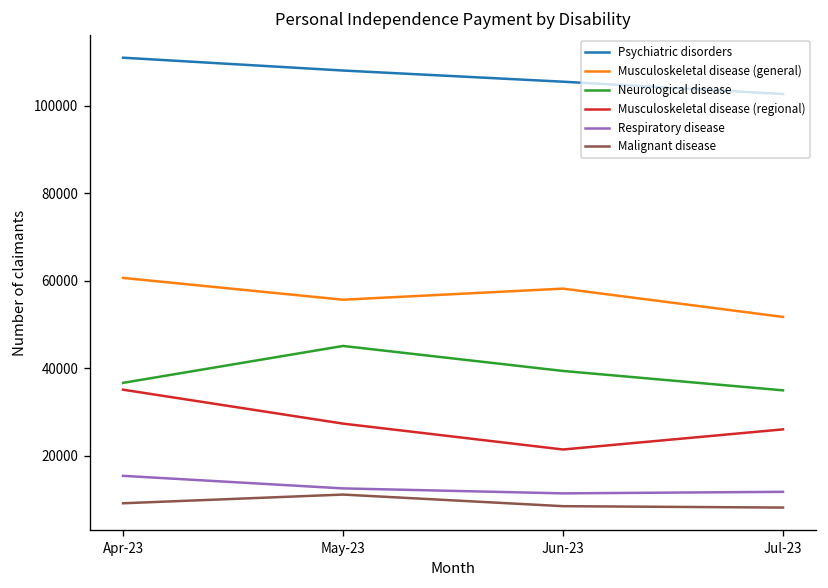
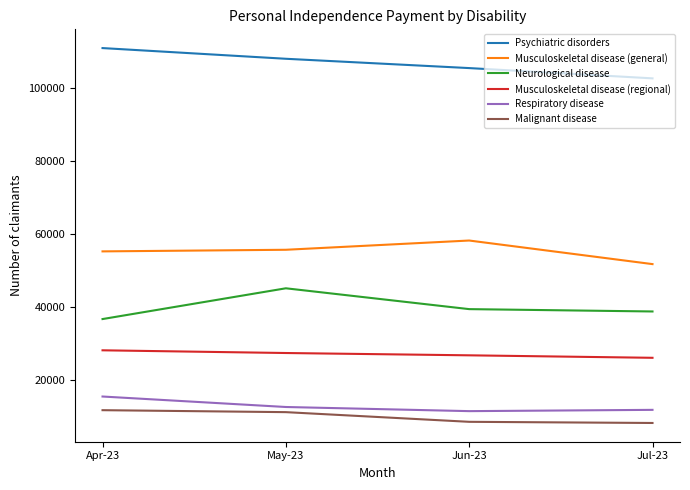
  {
    "Psychiatric disorders": {
      "Apr-23": 111000,
      "May-23": 108000,
      "Jun-23": 105000
    },
    "Musculoskeletal disease (general)": {
-     "Apr-23": 61000,
+     "Apr-23": 55000,
      "May-23": 56000,
      "Jun-23": 58000,
      "Jul-23": 52000
    },
    "Neurological disease": {
      "Apr-23": 37000,
      "May-23": 45000,
      "Jun-23": 39000,
-     "Jul-23": 35000
+     "Jul-23": 39000
    },
    "Musculoskeletal disease (regional)": {
-     "Apr-23": 35000,
+     "Apr-23": 28000,
      "May-23": 27000,
-     "Jun-23": 21000,
+     "Jun-23": 27000,
      "Jul-23": 26000
    },
    "Respiratory disease": {
      "Apr-23": 15000,
      "May-23": 13000,
      "Jun-23": 11000,
      "Jul-23": 12000
    },
    "Malignant disease": {
-     "Apr-23": 9000,
+     "Apr-23": 12000,
      "May-23": 11000,
      "Jun-23": 9000,
      "Jul-23": 8000
    }
  }
